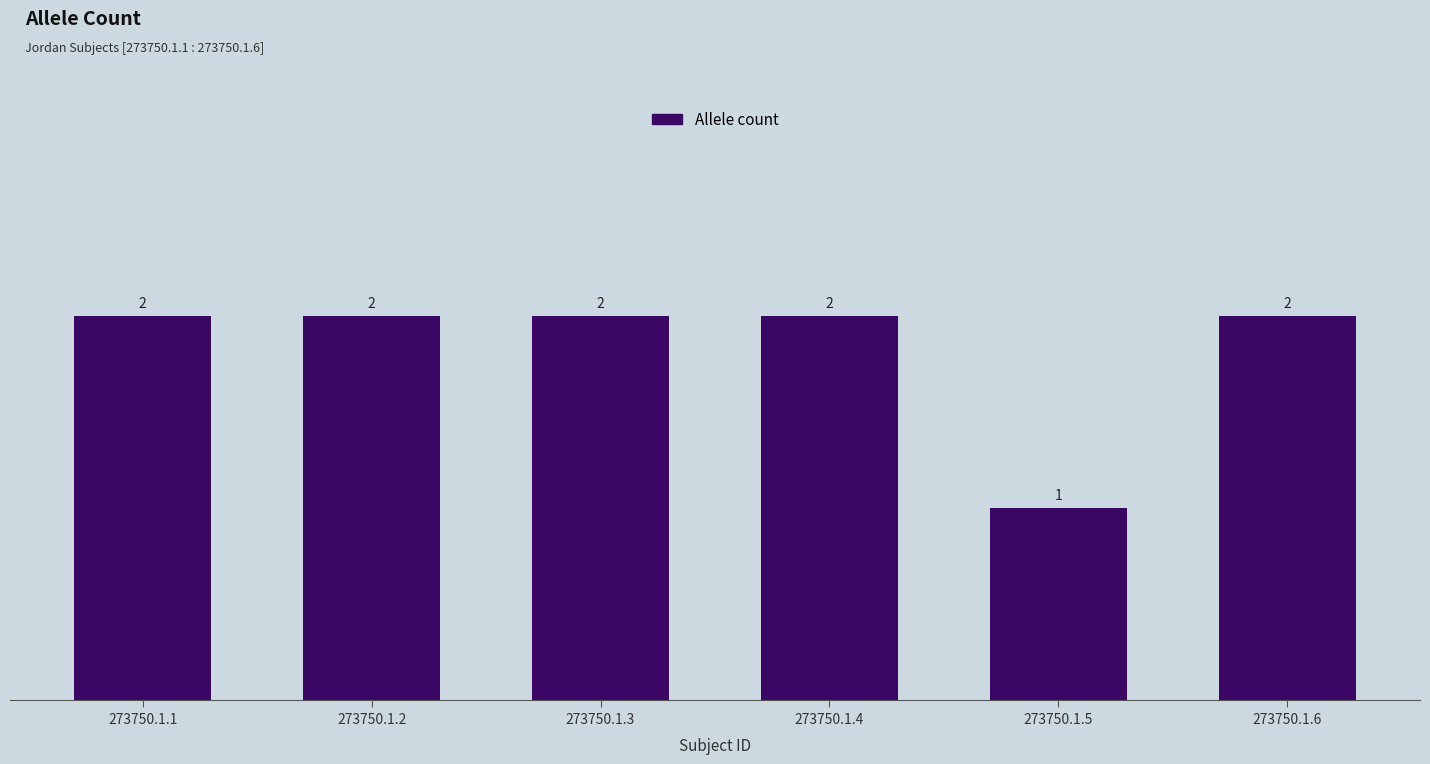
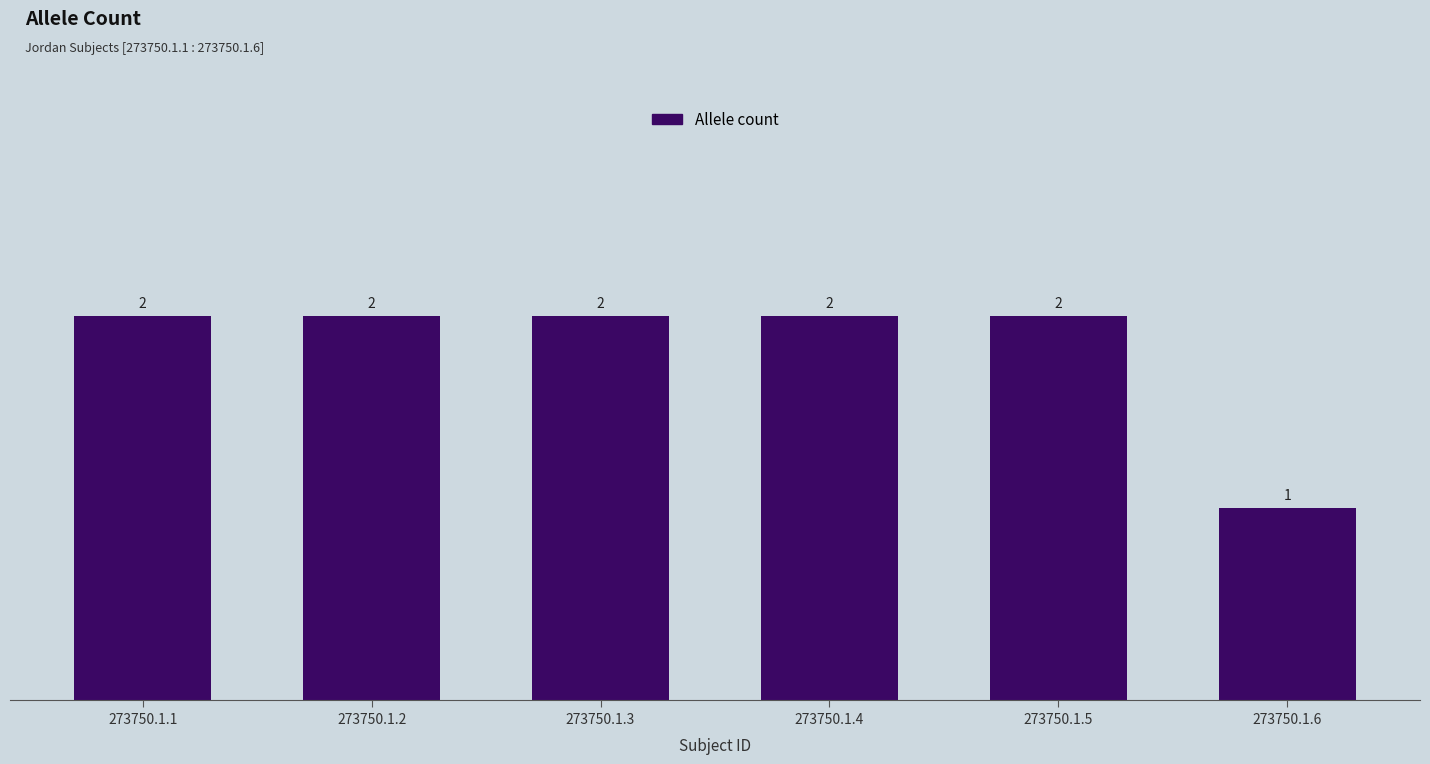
  {
    "273750.1.1": 2,
    "273750.1.2": 2,
    "273750.1.3": 2,
    "273750.1.4": 2,
-   "273750.1.5": 1,
-   "273750.1.6": 2
+   "273750.1.5": 2,
+   "273750.1.6": 1
  }
